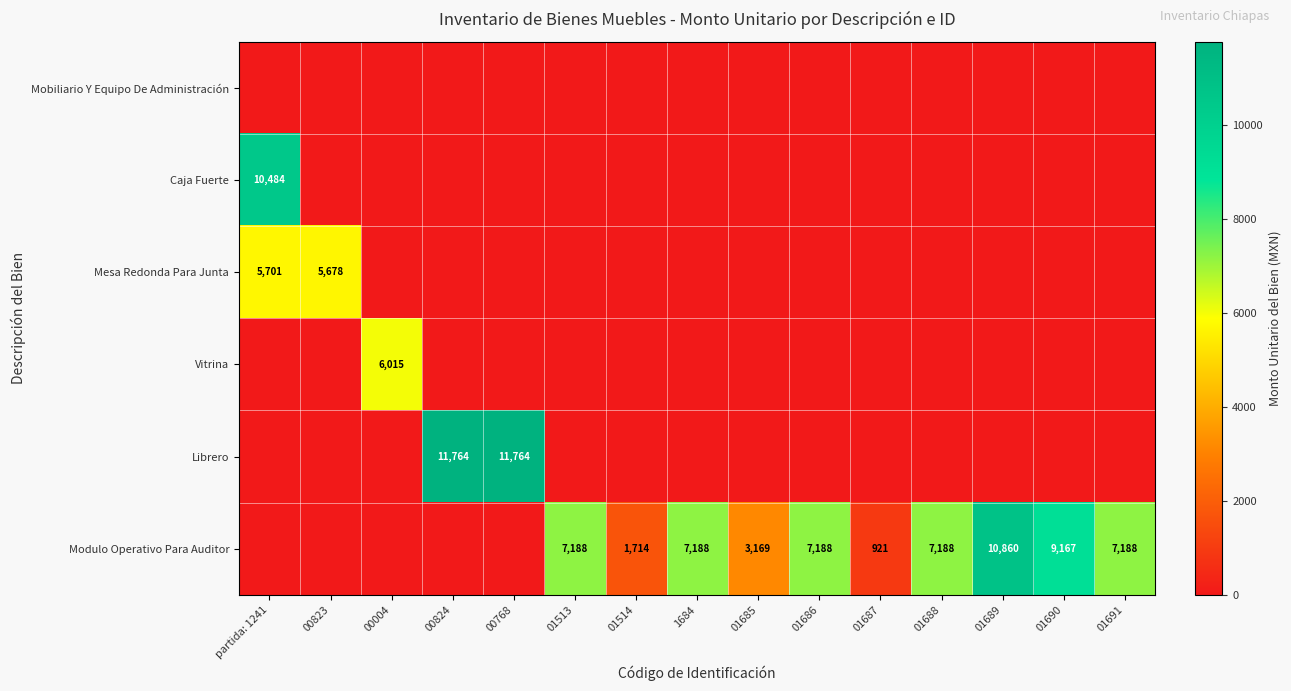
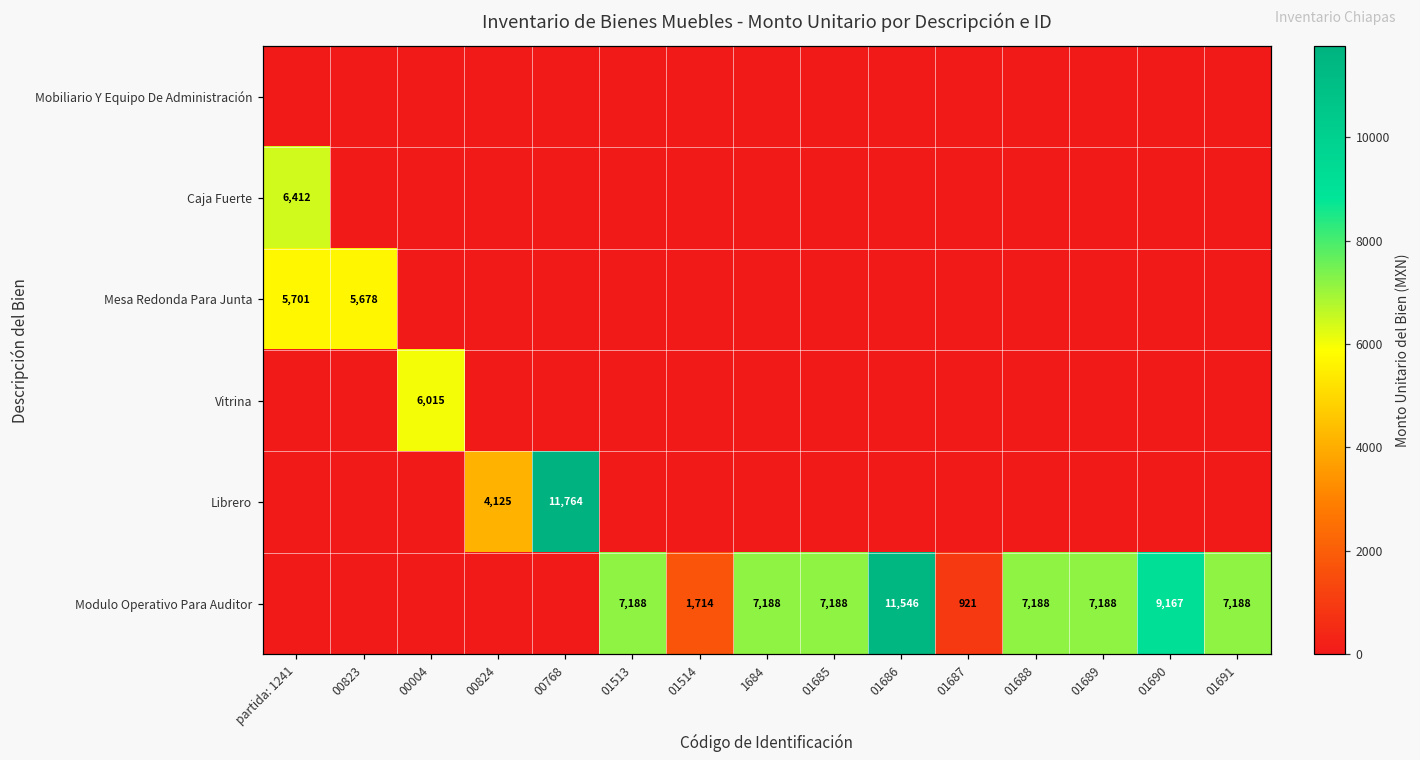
  {
    "Caja Fuerte": {
-     "partida: 1241": "10,484"
+     "partida: 1241": "6,412"
    },
    "Mesa Redonda Para Junta": {
      "partida: 1241": "5,701",
      "00823": "5,678"
    },
    "Vitrina": {
      "00004": "6,015"
    },
    "Librero": {
-     "00824": "11,764",
+     "00824": "4,125",
      "00768": "11,764"
    },
    "Modulo Operativo Para Auditor": {
      "01513": "7,188",
      "01514": "1,714",
      "1684": "7,188",
-     "01685": "3,169",
-     "01686": "7,188",
+     "01685": "7,188",
+     "01686": "11,546",
      "01687": "921",
      "01688": "7,188",
-     "01689": "10,860",
+     "01689": "7,188",
      "01690": "9,167",
      "01691": "7,188"
    }
  }
